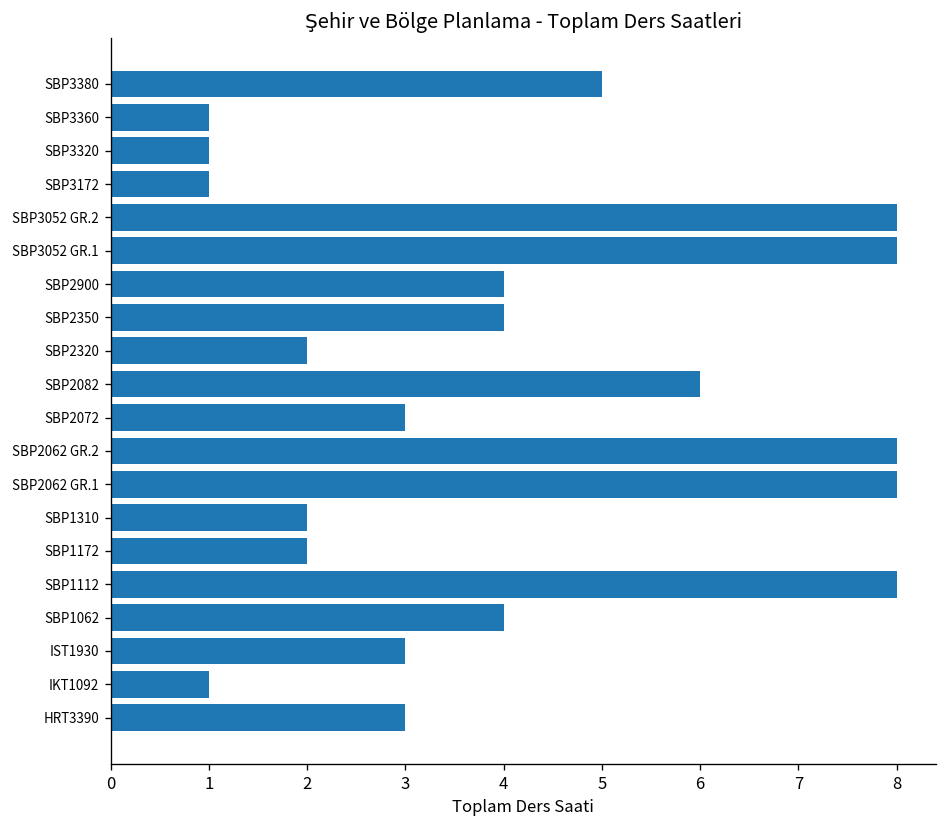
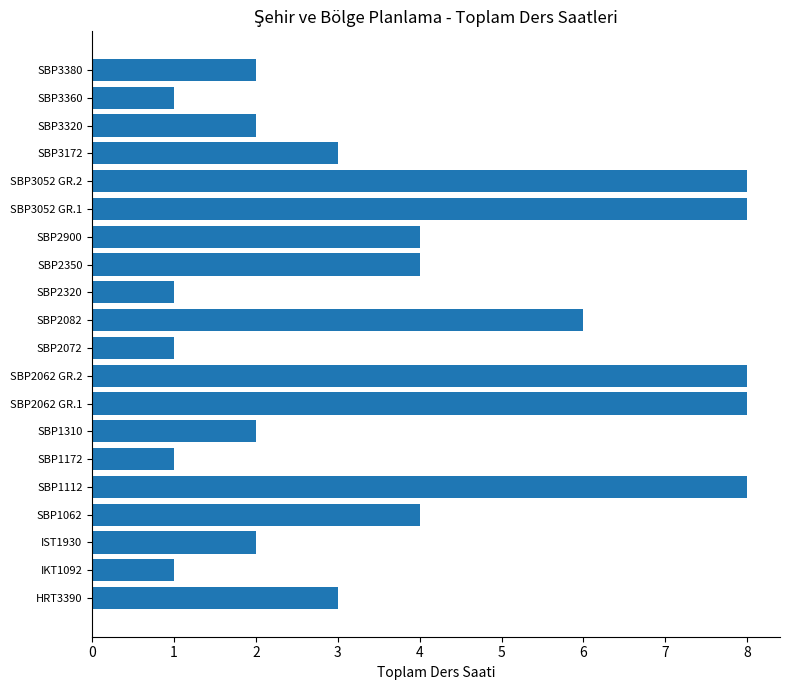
  {
-   "SBP3380": 5,
+   "SBP3380": 2,
    "SBP3360": 1,
-   "SBP3320": 1,
-   "SBP3172": 1,
+   "SBP3320": 2,
+   "SBP3172": 3,
    "SBP3052 GR.2": 8,
    "SBP3052 GR.1": 8,
    "SBP2900": 4,
    "SBP2350": 4,
-   "SBP2320": 2,
+   "SBP2320": 1,
    "SBP2082": 6,
-   "SBP2072": 3,
+   "SBP2072": 1,
    "SBP2062 GR.2": 8,
    "SBP2062 GR.1": 8,
    "SBP1310": 2,
-   "SBP1172": 2,
+   "SBP1172": 1,
    "SBP1112": 8,
    "SBP1062": 4,
-   "IST1930": 3,
+   "IST1930": 2,
    "IKT1092": 1,
    "HRT3390": 3
  }
